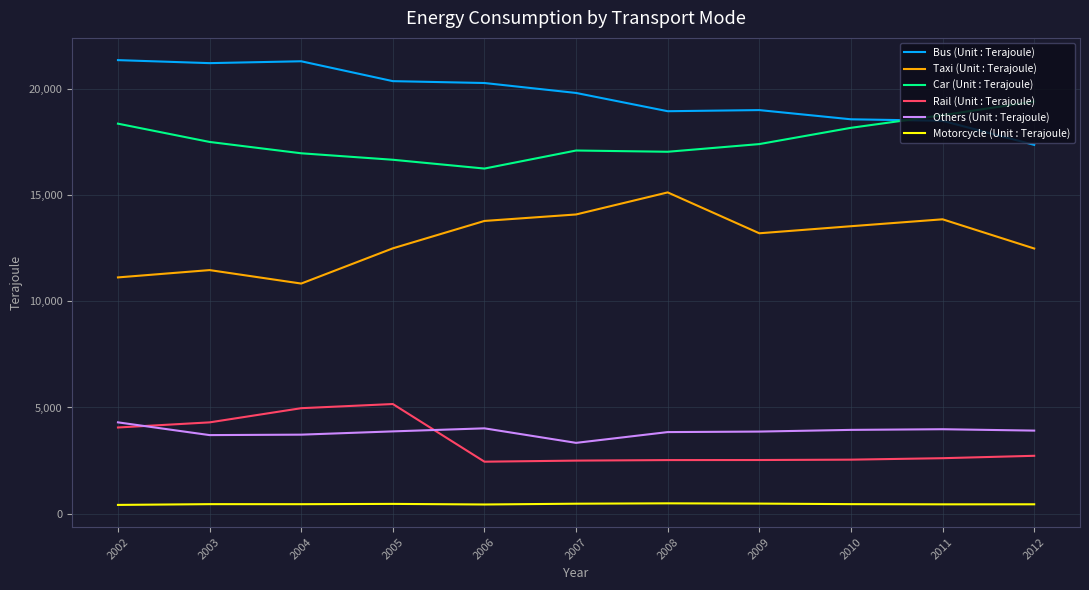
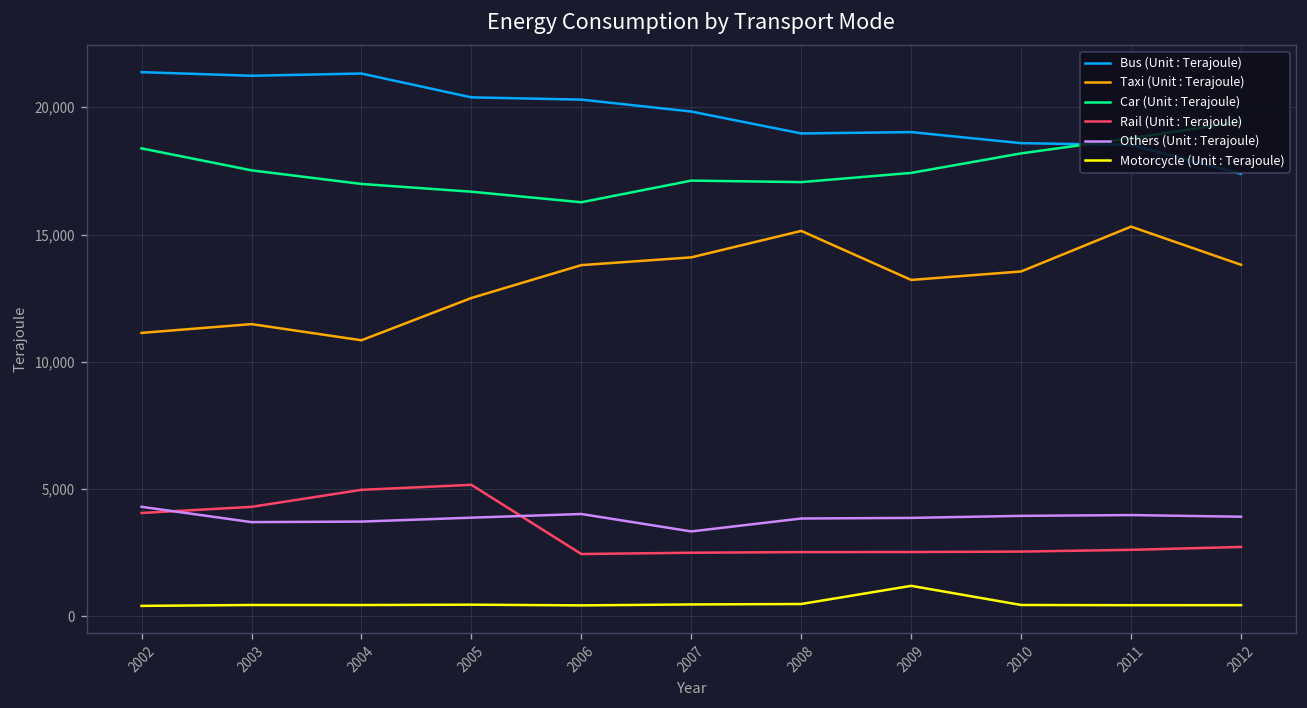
  {
    "Bus (Unit : Terajoule)": {
      "2002": "21,400",
      "2003": "21,200",
      "2004": "21,300",
      "2005": "20,400",
      "2006": "20,300",
      "2007": "19,800",
      "2008": "19,000",
      "2009": "19,000",
      "2010": "18,600",
      "2012": "17,400"
    },
    "Taxi (Unit : Terajoule)": {
      "2002": "11,100",
      "2003": "11,500",
      "2004": "10,800",
      "2005": "12,500",
      "2006": "13,800",
      "2007": "14,100",
      "2008": "15,100",
      "2009": "13,200",
      "2010": "13,500",
-     "2011": "13,900",
-     "2012": "12,500"
+     "2011": "15,300",
+     "2012": "13,800"
    },
    "Car (Unit : Terajoule)": {
      "2002": "18,400",
      "2003": "17,500",
      "2004": "17,000",
      "2005": "16,700",
      "2006": "16,300",
      "2007": "17,100",
      "2008": "17,100",
      "2009": "17,400",
      "2010": "18,200"
    },
    "Rail (Unit : Terajoule)": {
      "2002": "4,100",
      "2003": "4,300",
      "2004": "5,000",
      "2005": "5,200",
      "2006": "2,400",
      "2007": "2,500",
      "2008": "2,500",
      "2009": "2,500",
      "2010": "2,500",
      "2011": "2,600",
      "2012": "2,700"
    },
    "Others (Unit : Terajoule)": {
      "2002": "4,300",
      "2003": "3,700",
      "2004": "3,700",
      "2005": "3,900",
      "2006": "4,000",
      "2007": "3,300",
      "2008": "3,800",
      "2009": "3,900",
      "2010": "3,900",
      "2011": "4,000",
      "2012": "3,900"
    },
    "Motorcycle (Unit : Terajoule)": {
      "2002": "400",
      "2003": "400",
      "2004": "400",
      "2005": "500",
      "2006": "400",
      "2007": "500",
      "2008": "500",
-     "2009": "500",
+     "2009": "1,200",
      "2010": "400",
      "2011": "400",
      "2012": "400"
    }
  }
